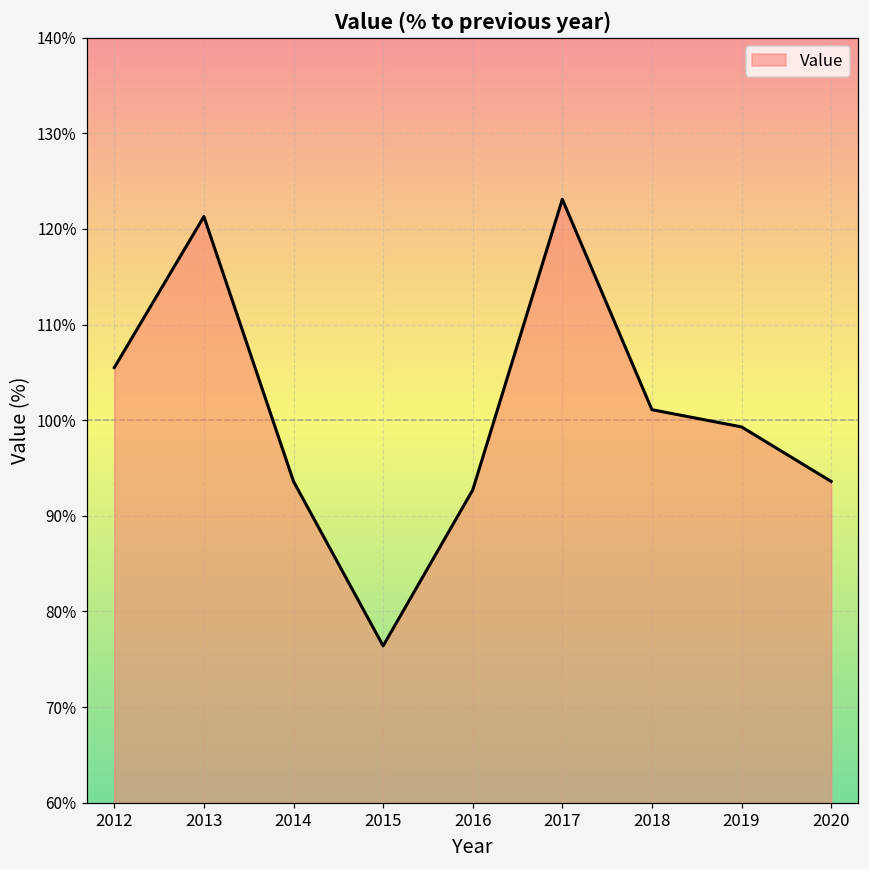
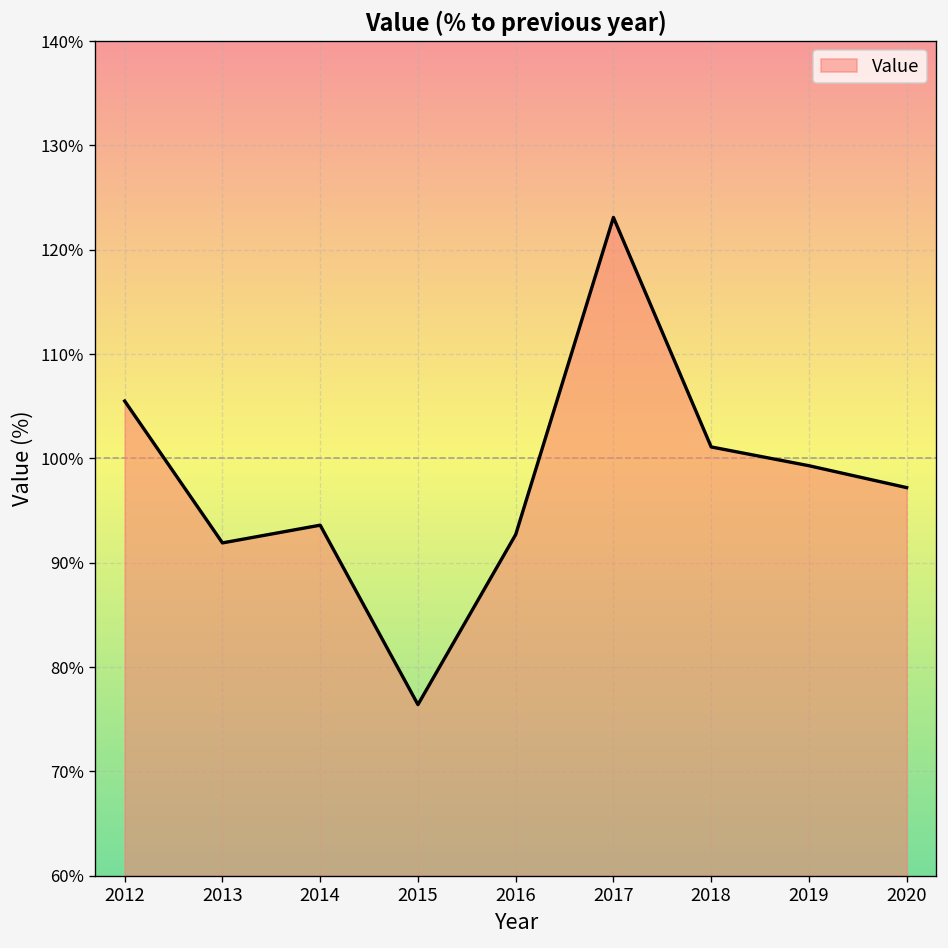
  {
    "2012": "106%",
-   "2013": "121%",
+   "2013": "92%",
    "2014": "94%",
    "2015": "76%",
    "2016": "93%",
    "2017": "123%",
    "2018": "101%",
    "2019": "99%",
-   "2020": "94%"
+   "2020": "97%"
  }
